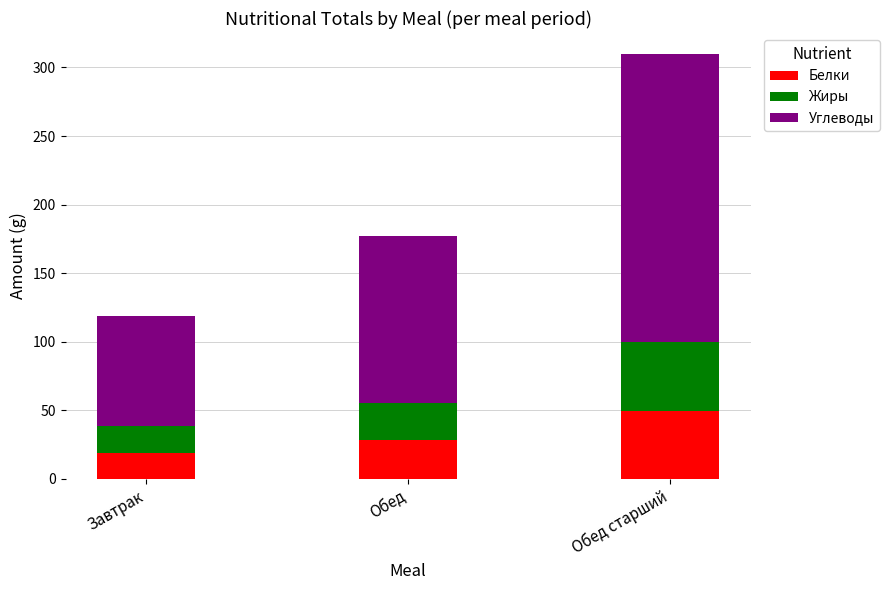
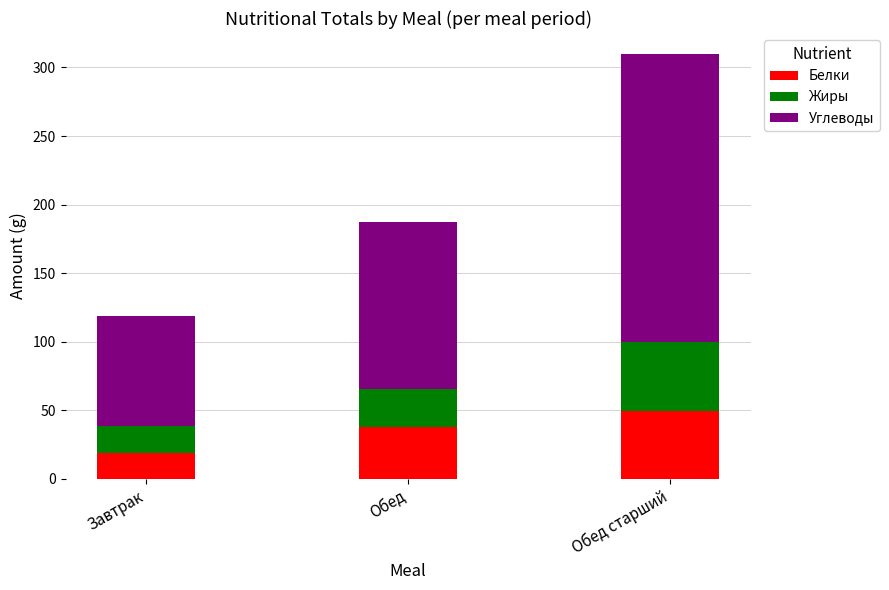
  {
    "Белки": {
      "Завтрак": 19,
-     "Обед": 28,
+     "Обед": 38,
      "Обед старший": 49
    },
    "Жиры": {
      "Завтрак": 20,
      "Обед": 27,
      "Обед старший": 50
    },
    "Углеводы": {
      "Завтрак": 80,
      "Обед": 122,
      "Обед старший": 210
    }
  }
